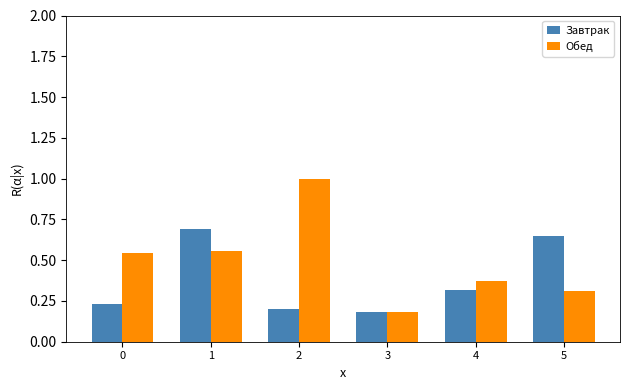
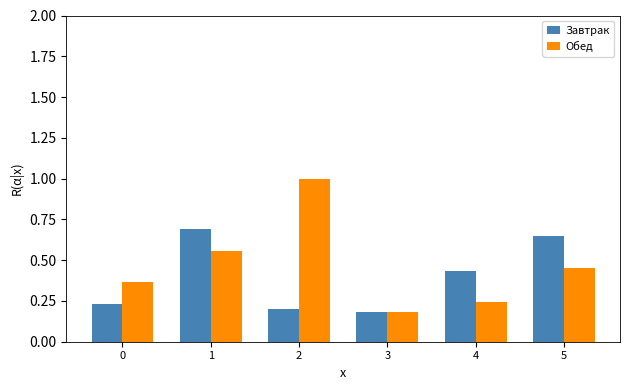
  {
    "Завтрак": {
      "0": 0.23,
      "1": 0.69,
      "2": 0.20,
      "3": 0.19,
-     "4": 0.32,
+     "4": 0.43,
      "5": 0.65
    },
    "Обед": {
-     "0": 0.54,
+     "0": 0.37,
      "1": 0.56,
      "2": 1.00,
      "3": 0.19,
-     "4": 0.37,
-     "5": 0.31
+     "4": 0.24,
+     "5": 0.45
    }
  }
